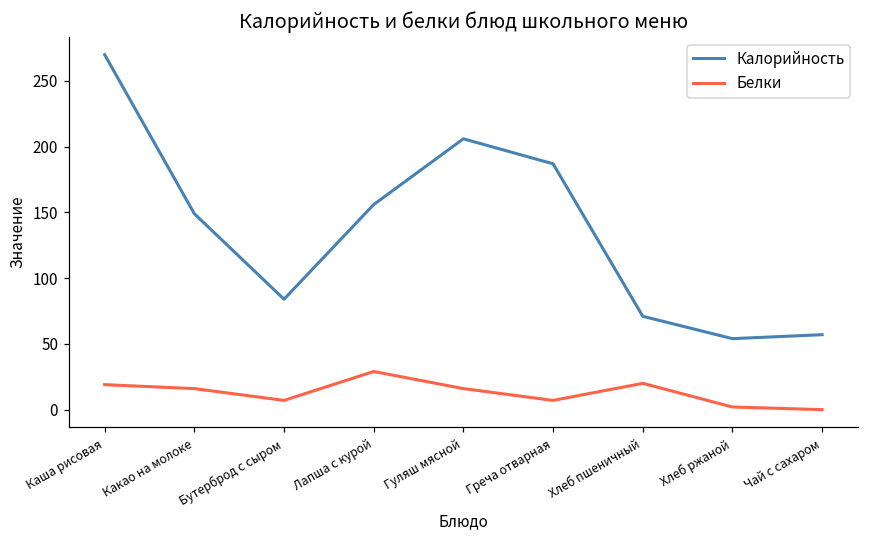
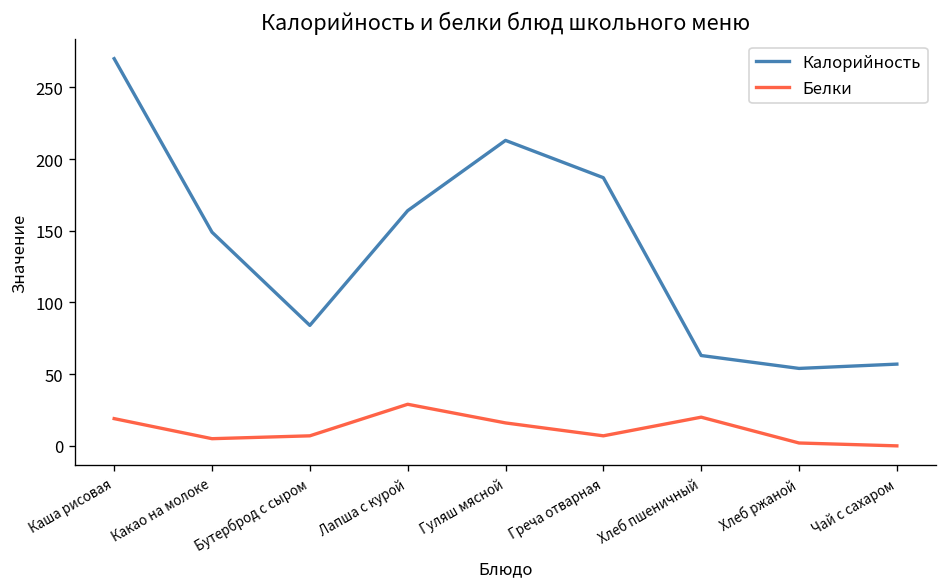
  {
    "Калорийность": {
      "Каша рисовая": 270,
      "Какао на молоке": 149,
      "Бутерброд с сыром": 84,
-     "Лапша с курой": 156,
-     "Гуляш мясной": 206,
+     "Лапша с курой": 164,
+     "Гуляш мясной": 213,
      "Греча отварная": 187,
-     "Хлеб пшеничный": 71,
+     "Хлеб пшеничный": 63,
      "Хлеб ржаной": 54,
      "Чай с сахаром": 57
    },
    "Белки": {
      "Каша рисовая": 19,
-     "Какао на молоке": 16,
+     "Какао на молоке": 5,
      "Бутерброд с сыром": 7,
      "Лапша с курой": 29,
      "Гуляш мясной": 16,
      "Греча отварная": 7,
      "Хлеб пшеничный": 20,
      "Хлеб ржаной": 2,
      "Чай с сахаром": 0
    }
  }
